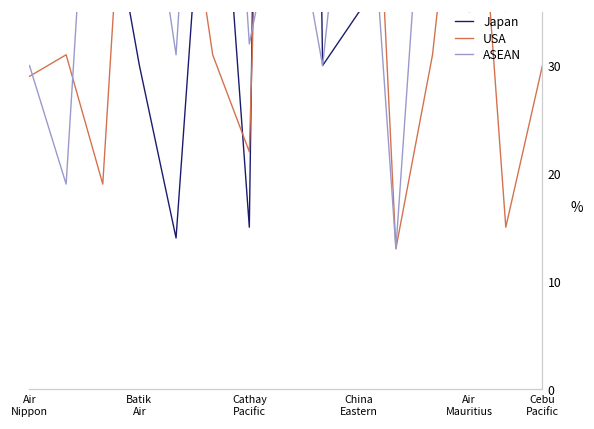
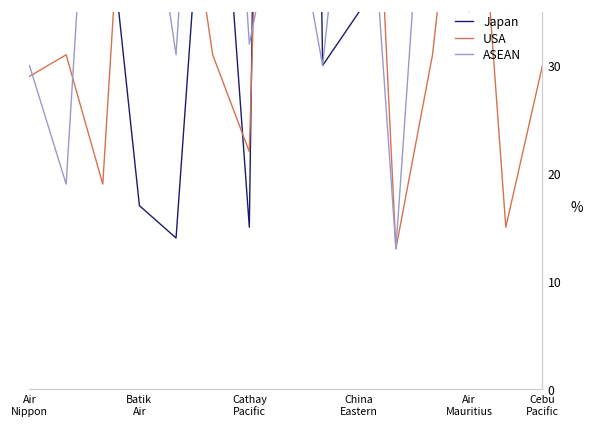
  {
    "Japan": {
-     "Batik Air": 30,
+     "Batik Air": 17,
      "Cathay Pacific": 15,
      "China Eastern": 35
    },
    "USA": {
      "Air Nippon": 29,
      "Cathay Pacific": 22,
      "Cebu Pacific": 30
    },
    "ASEAN": {
      "Air Nippon": 30,
      "Cathay Pacific": 32
    }
  }
